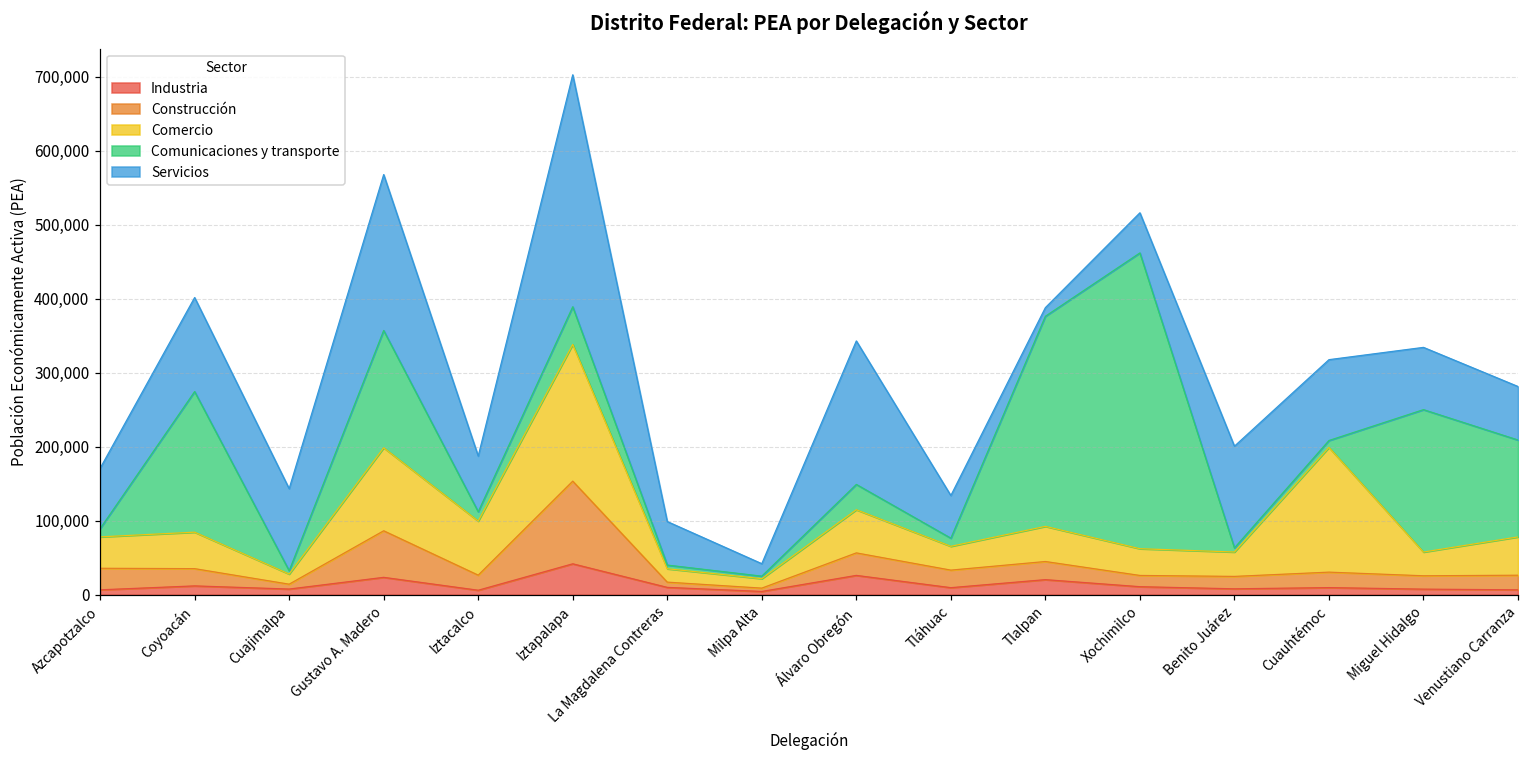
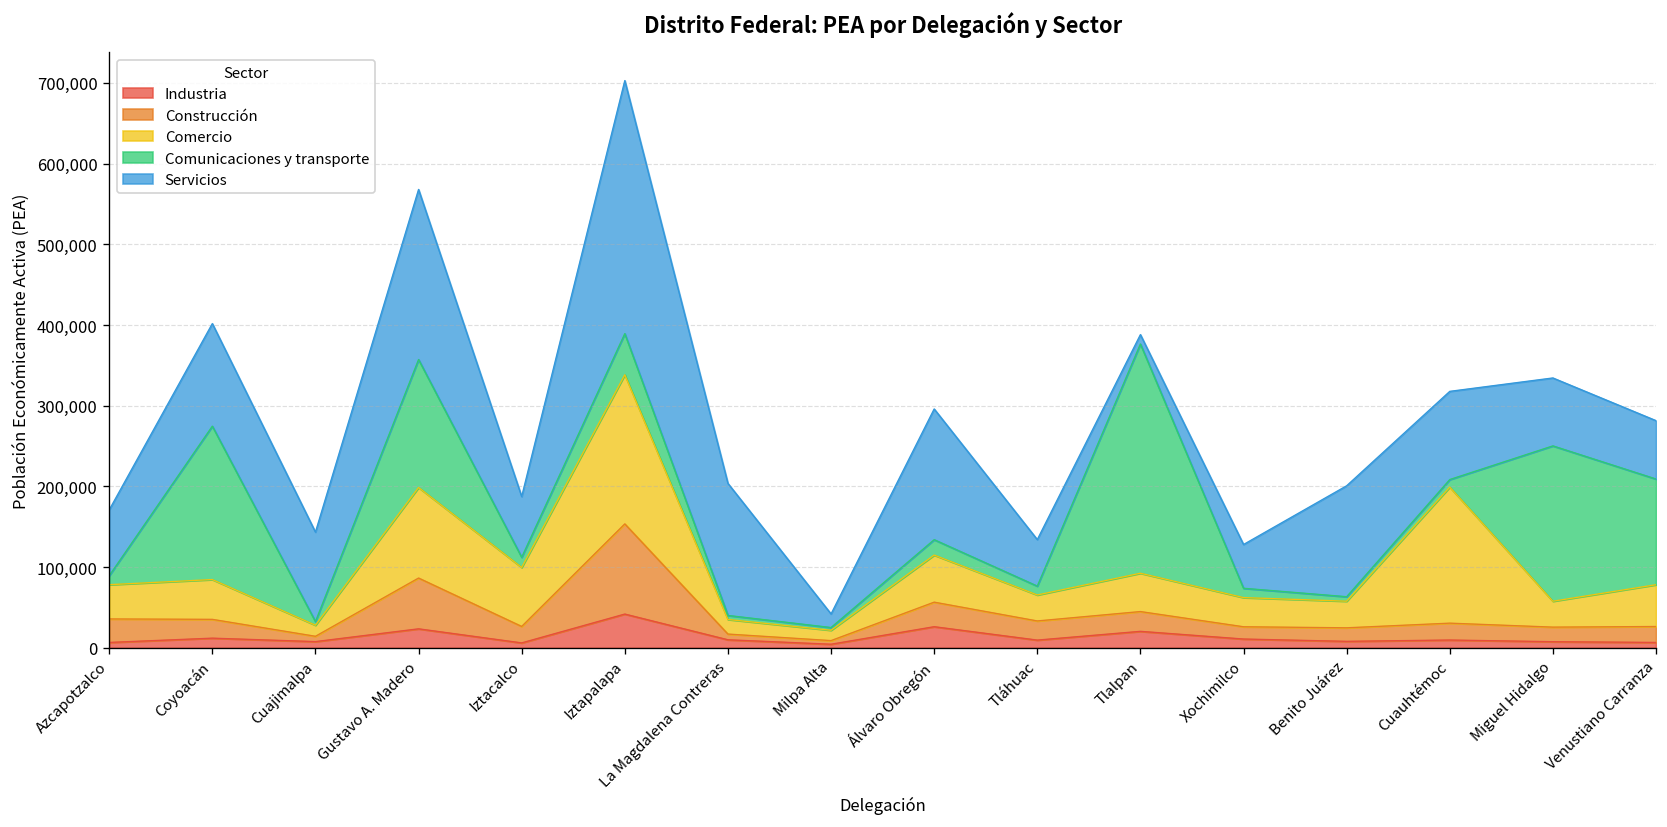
  {
    "Comercio": {
      "Azcapotzalco": "40,000",
      "Coyoacán": "50,000",
      "Cuajimalpa": "10,000",
      "Gustavo A. Madero": "110,000",
      "Iztacalco": "70,000",
      "Iztapalapa": "180,000",
      "La Magdalena Contreras": "20,000",
      "Álvaro Obregón": "60,000",
      "Tláhuac": "30,000",
      "Tlalpan": "50,000",
      "Xochimilco": "40,000",
      "Benito Juárez": "30,000",
      "Cuauhtémoc": "170,000",
      "Miguel Hidalgo": "30,000",
      "Venustiano Carranza": "50,000"
    },
    "Comunicaciones y transporte": {
      "Azcapotzalco": "10,000",
      "Coyoacán": "190,000",
      "Cuajimalpa": "0",
      "Gustavo A. Madero": "160,000",
      "Iztacalco": "10,000",
      "Iztapalapa": "50,000",
      "La Magdalena Contreras": "0",
-     "Álvaro Obregón": "30,000",
+     "Álvaro Obregón": "20,000",
      "Tláhuac": "10,000",
      "Tlalpan": "280,000",
-     "Xochimilco": "400,000",
+     "Xochimilco": "10,000",
      "Benito Juárez": "10,000",
      "Cuauhtémoc": "10,000",
      "Miguel Hidalgo": "190,000",
      "Venustiano Carranza": "130,000"
    },
    "Servicios": {
      "Azcapotzalco": "80,000",
      "Coyoacán": "130,000",
      "Cuajimalpa": "110,000",
      "Gustavo A. Madero": "210,000",
      "Iztacalco": "80,000",
      "Iztapalapa": "310,000",
-     "La Magdalena Contreras": "60,000",
+     "La Magdalena Contreras": "160,000",
      "Milpa Alta": "20,000",
-     "Álvaro Obregón": "190,000",
+     "Álvaro Obregón": "160,000",
      "Tláhuac": "60,000",
      "Tlalpan": "10,000",
      "Xochimilco": "50,000",
      "Benito Juárez": "140,000",
      "Cuauhtémoc": "110,000",
      "Miguel Hidalgo": "80,000",
      "Venustiano Carranza": "70,000"
    }
  }
